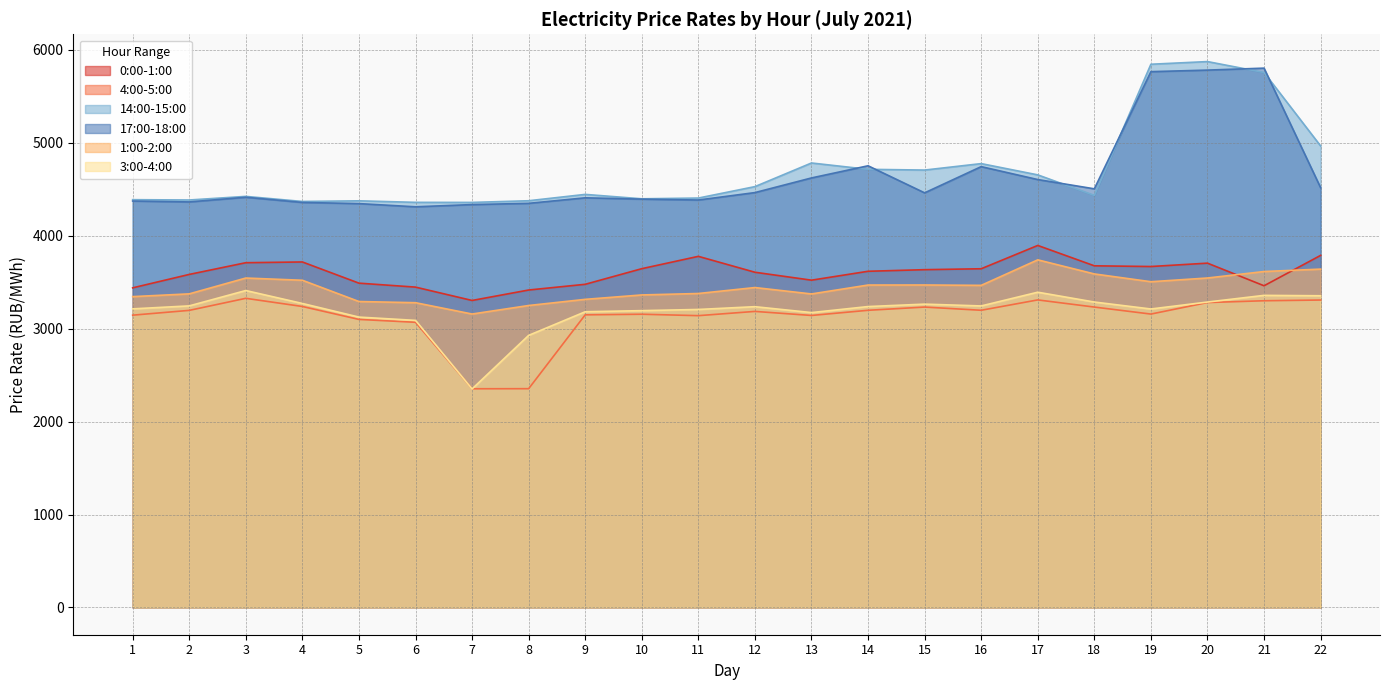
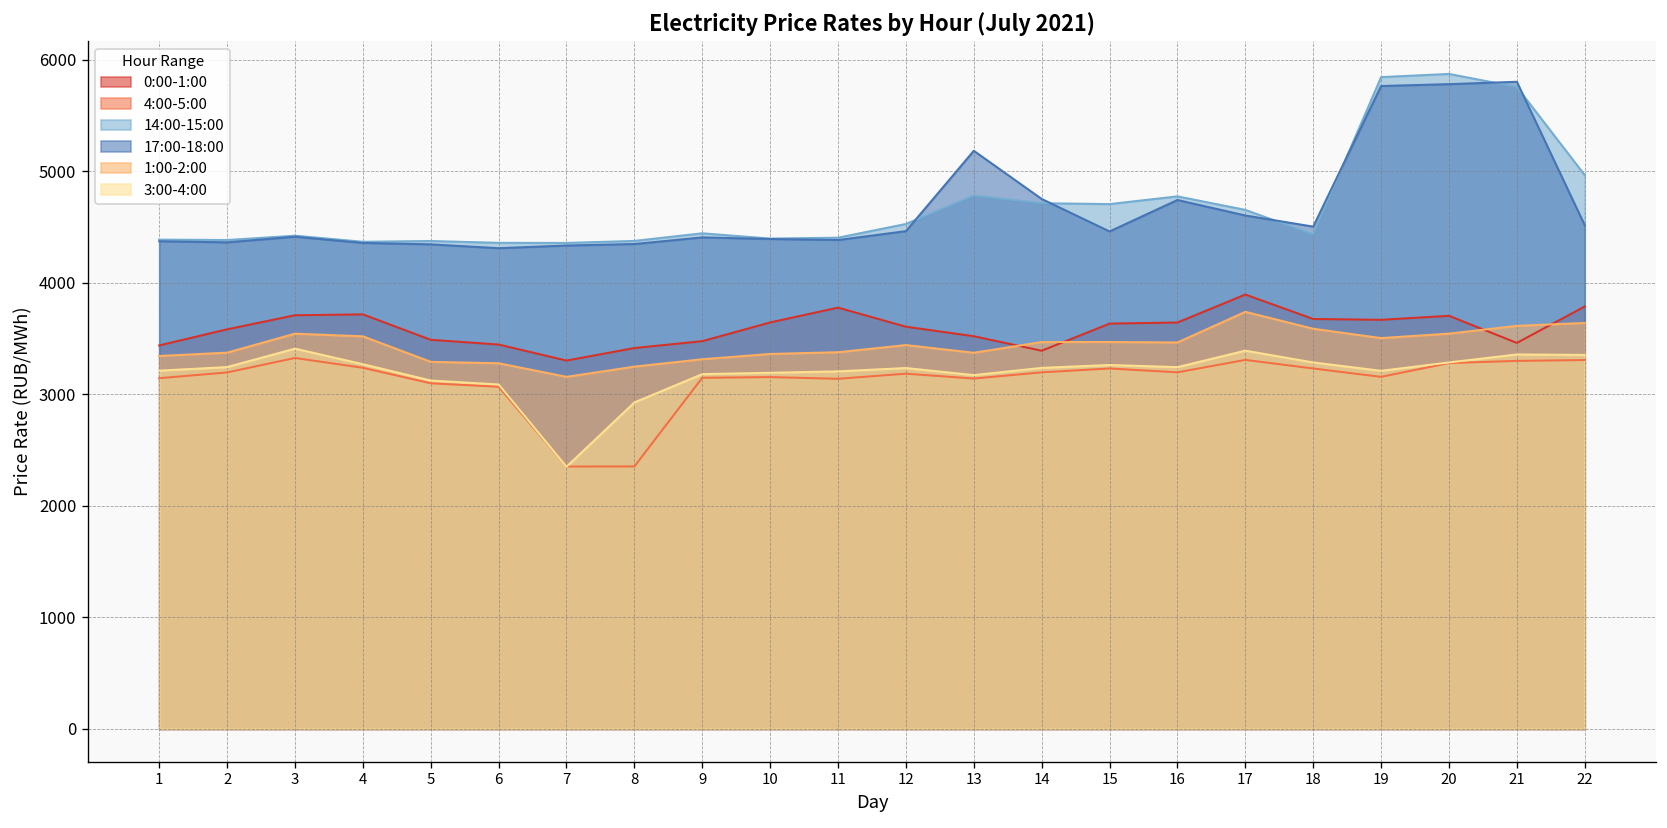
  {
    "0:00-1:00": {
      "1": 3400,
      "2": 3600,
      "3": 3700,
      "4": 3700,
      "5": 3500,
      "6": 3400,
      "7": 3300,
      "8": 3400,
      "9": 3500,
      "10": 3600,
      "11": 3800,
      "12": 3600,
      "13": 3500,
-     "14": 3600,
+     "14": 3400,
      "15": 3600,
      "16": 3600,
      "17": 3900,
      "18": 3700,
      "19": 3700,
      "20": 3700,
      "21": 3500,
      "22": 3800
    },
    "14:00-15:00": {
      "5": 4400,
      "6": 4400,
      "8": 4400,
      "9": 4400,
      "12": 4500,
      "13": 4800,
      "14": 4700,
      "15": 4700,
      "16": 4800,
      "17": 4700,
      "18": 4400,
      "19": 5800,
      "20": 5900,
      "21": 5800,
      "22": 5000
    },
    "17:00-18:00": {
      "5": 4300,
      "6": 4300,
      "8": 4300,
      "9": 4400,
      "12": 4500,
-     "13": 4600,
+     "13": 5200,
      "14": 4800,
      "15": 4500,
      "16": 4700,
      "17": 4600,
      "18": 4500,
      "19": 5800,
      "20": 5800,
      "21": 5800,
      "22": 4500
    }
  }
